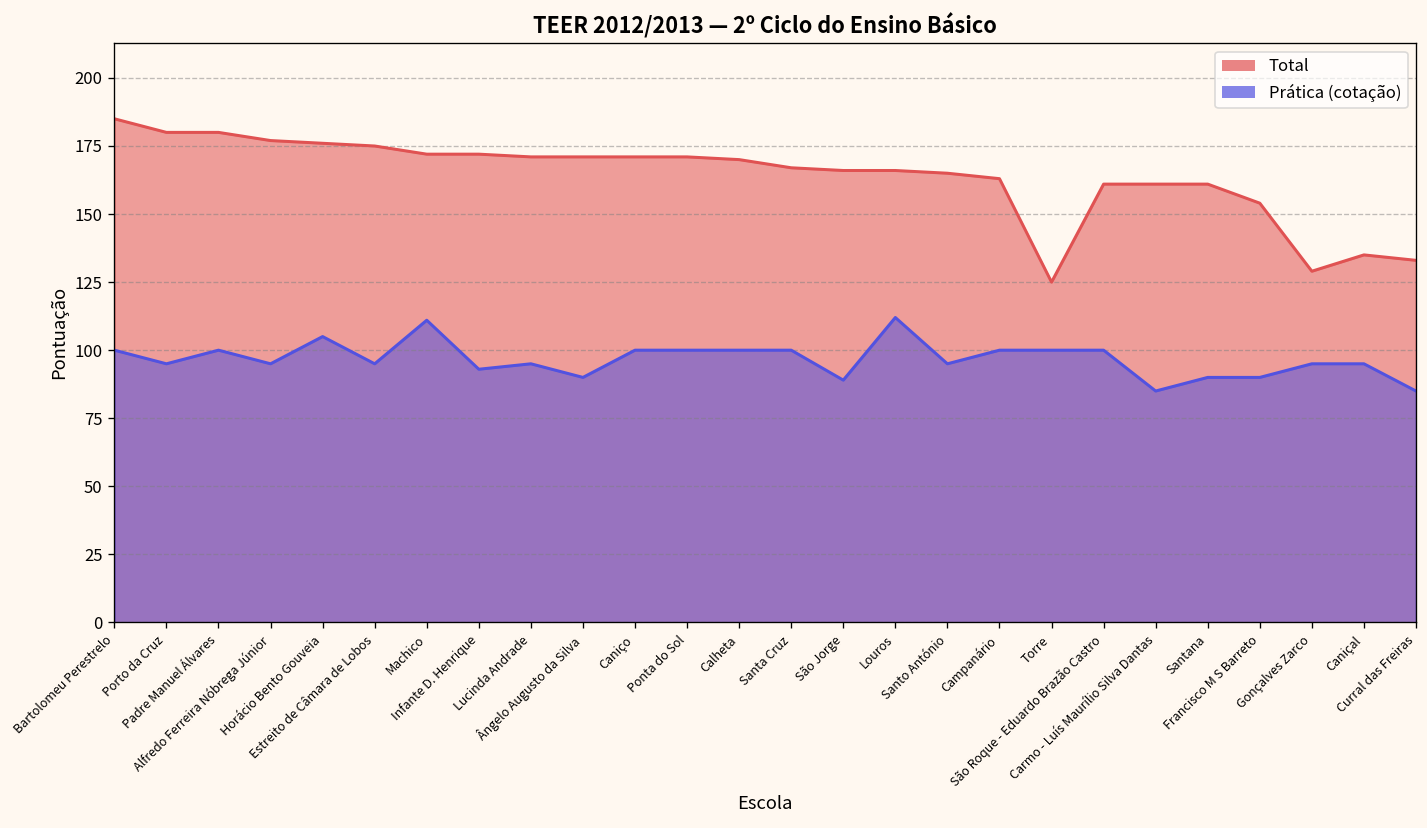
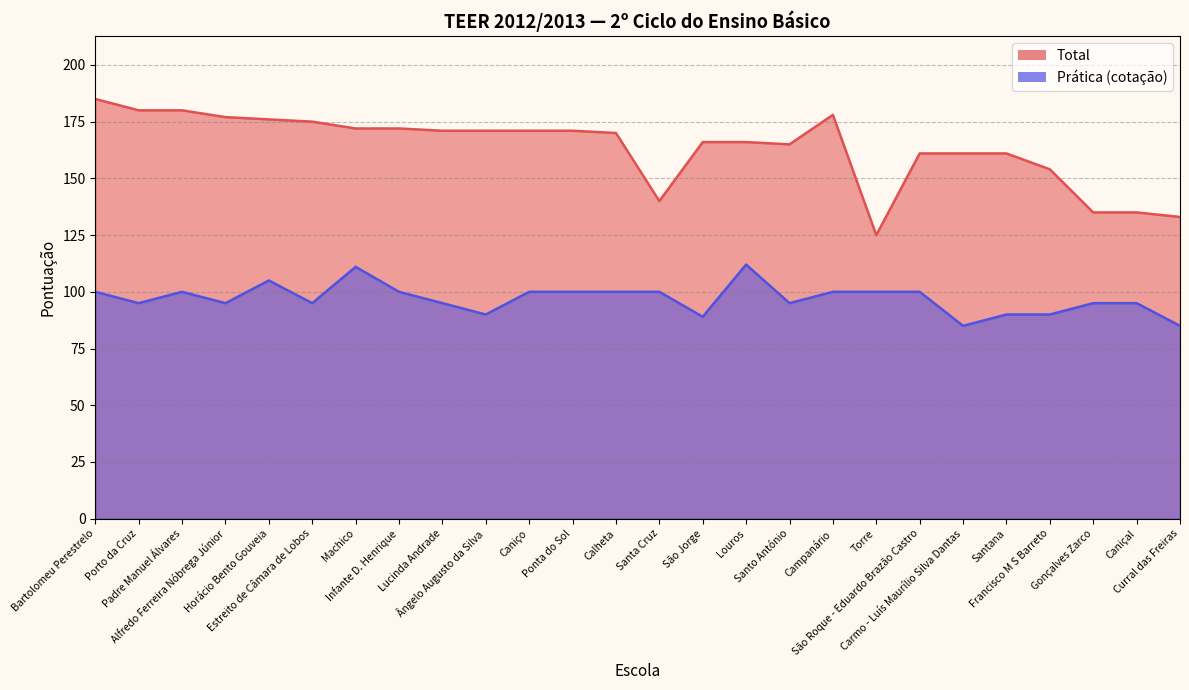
  {
    "Total": {
      "Bartolomeu Perestrelo": 185,
      "Porto da Cruz": 180,
      "Padre Manuel Álvares": 180,
      "Alfredo Ferreira Nóbrega Júnior": 177,
      "Horácio Bento Gouveia": 176,
      "Estreito de Câmara de Lobos": 175,
      "Machico": 172,
      "Infante D. Henrique": 172,
      "Lucinda Andrade": 171,
      "Ângelo Augusto da Silva": 171,
      "Caniço": 171,
      "Ponta do Sol": 171,
      "Calheta": 170,
-     "Santa Cruz": 167,
+     "Santa Cruz": 140,
      "São Jorge": 166,
      "Louros": 166,
      "Santo António": 165,
-     "Campanário": 163,
+     "Campanário": 178,
      "Torre": 125,
      "São Roque - Eduardo Brazão Castro": 161,
      "Carmo - Luís Maurílio Silva Dantas": 161,
      "Santana": 161,
      "Francisco M S Barreto": 154,
-     "Gonçalves Zarco": 129,
+     "Gonçalves Zarco": 135,
      "Caniçal": 135,
      "Curral das Freiras": 133
    },
    "Prática (cotação)": {
      "Bartolomeu Perestrelo": 100,
      "Porto da Cruz": 95,
      "Padre Manuel Álvares": 100,
      "Alfredo Ferreira Nóbrega Júnior": 95,
      "Horácio Bento Gouveia": 105,
      "Estreito de Câmara de Lobos": 95,
      "Machico": 111,
-     "Infante D. Henrique": 93,
+     "Infante D. Henrique": 100,
      "Lucinda Andrade": 95,
      "Ângelo Augusto da Silva": 90,
      "Caniço": 100,
      "Ponta do Sol": 100,
      "Calheta": 100,
      "Santa Cruz": 100,
      "São Jorge": 89,
      "Louros": 112,
      "Santo António": 95,
      "Campanário": 100,
      "Torre": 100,
      "São Roque - Eduardo Brazão Castro": 100,
      "Carmo - Luís Maurílio Silva Dantas": 85,
      "Santana": 90,
      "Francisco M S Barreto": 90,
      "Gonçalves Zarco": 95,
      "Caniçal": 95,
      "Curral das Freiras": 85
    }
  }
